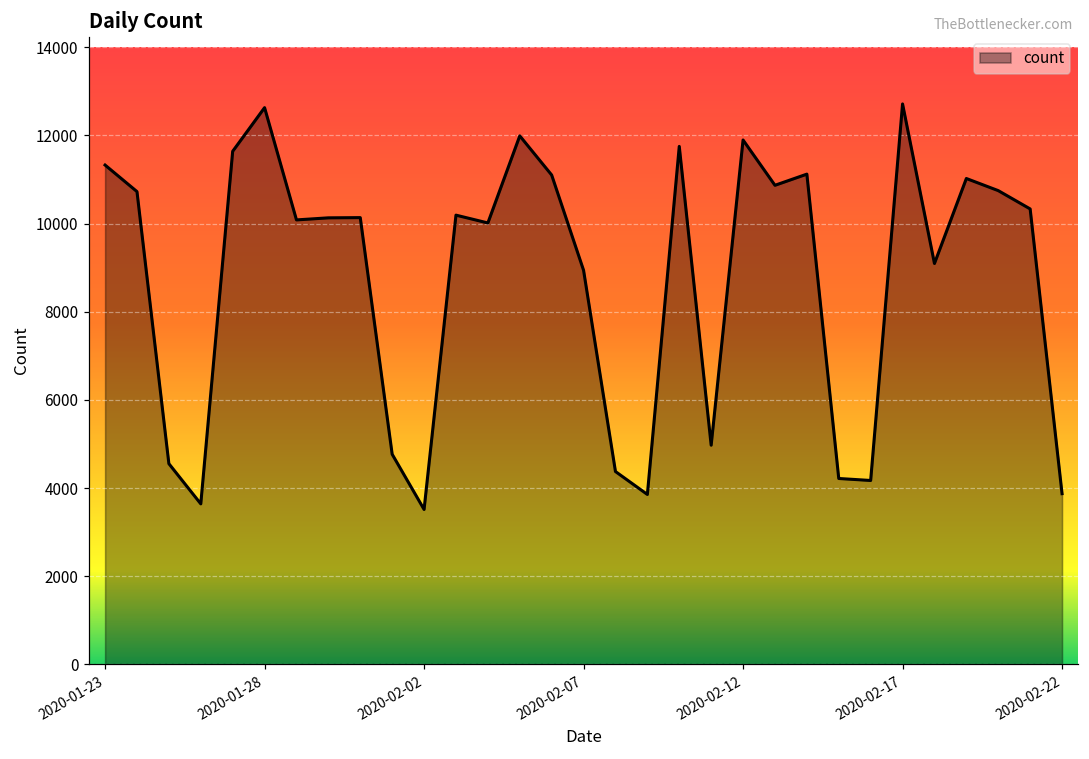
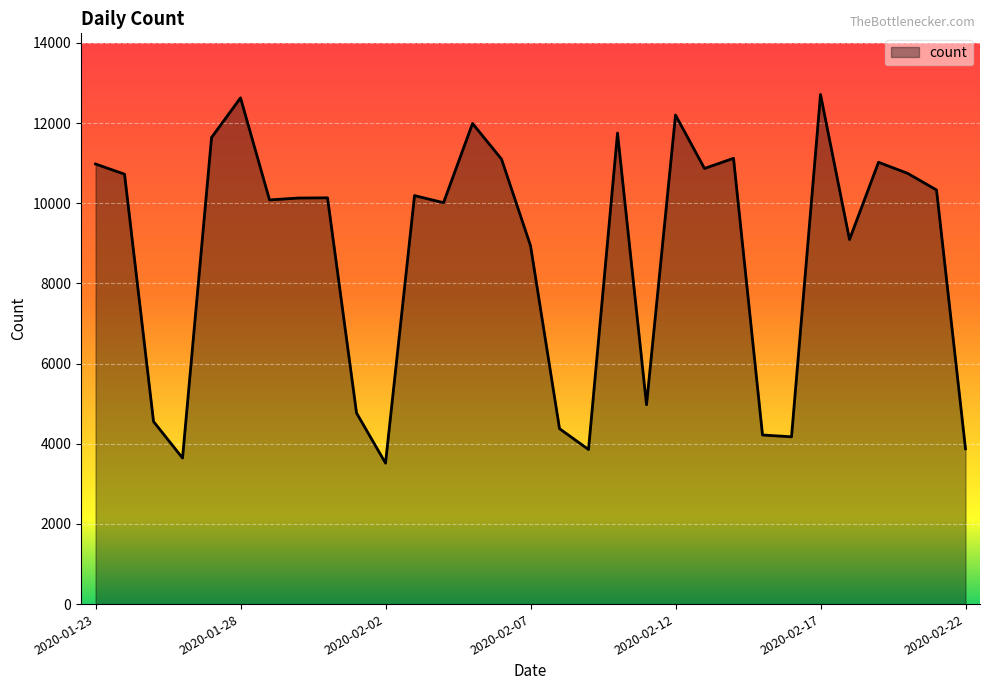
  {
-   "2020-01-23": 11300,
+   "2020-01-23": 11000,
    "2020-01-28": 12600,
    "2020-02-02": 3500,
    "2020-02-07": 8900,
-   "2020-02-12": 11900,
+   "2020-02-12": 12200,
    "2020-02-17": 12700,
    "2020-02-22": 3900
  }
